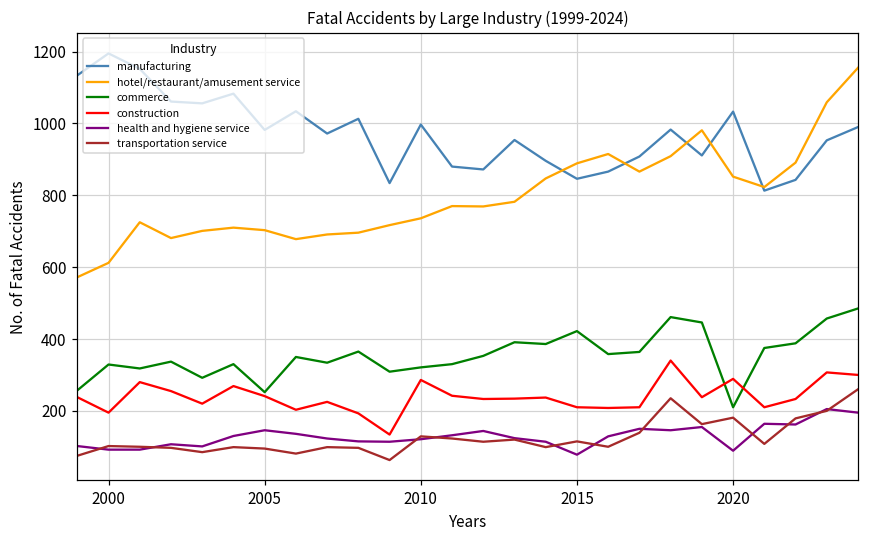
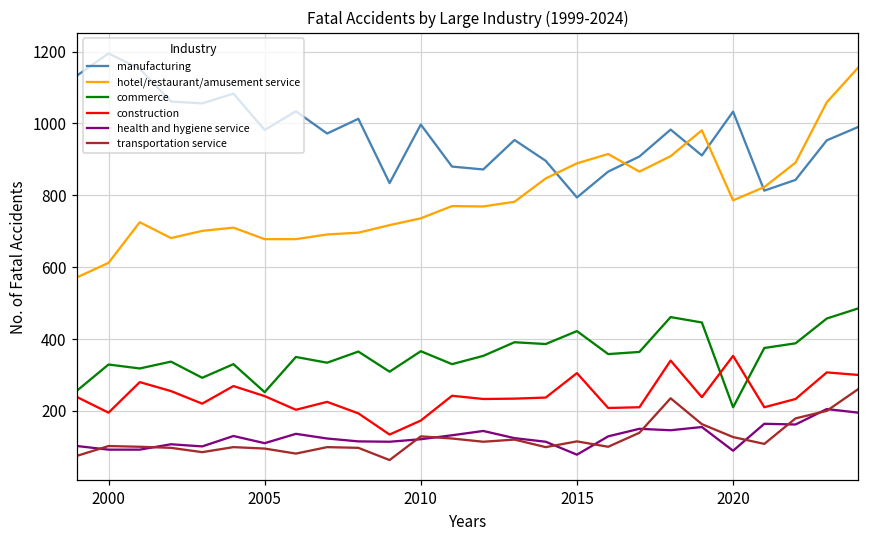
  {
    "manufacturing": {
      "2010": 1000,
-     "2015": 850,
+     "2015": 790,
      "2020": 1030
    },
    "hotel/restaurant/amusement service": {
      "2000": 610,
-     "2005": 700,
+     "2005": 680,
      "2010": 740,
      "2015": 890,
-     "2020": 850
+     "2020": 790
    },
    "commerce": {
      "2000": 330,
      "2005": 250,
-     "2010": 320,
+     "2010": 370,
      "2015": 420,
      "2020": 210
    },
    "construction": {
      "2000": 200,
      "2005": 240,
-     "2010": 290,
-     "2015": 210,
-     "2020": 290
+     "2010": 170,
+     "2015": 310,
+     "2020": 350
    },
    "health and hygiene service": {
      "2000": 90,
-     "2005": 150,
+     "2005": 110,
      "2010": 120,
      "2015": 80,
      "2020": 90
    },
    "transportation service": {
      "2000": 100,
      "2005": 100,
      "2010": 130,
      "2015": 120,
-     "2020": 180
+     "2020": 130
    }
  }
